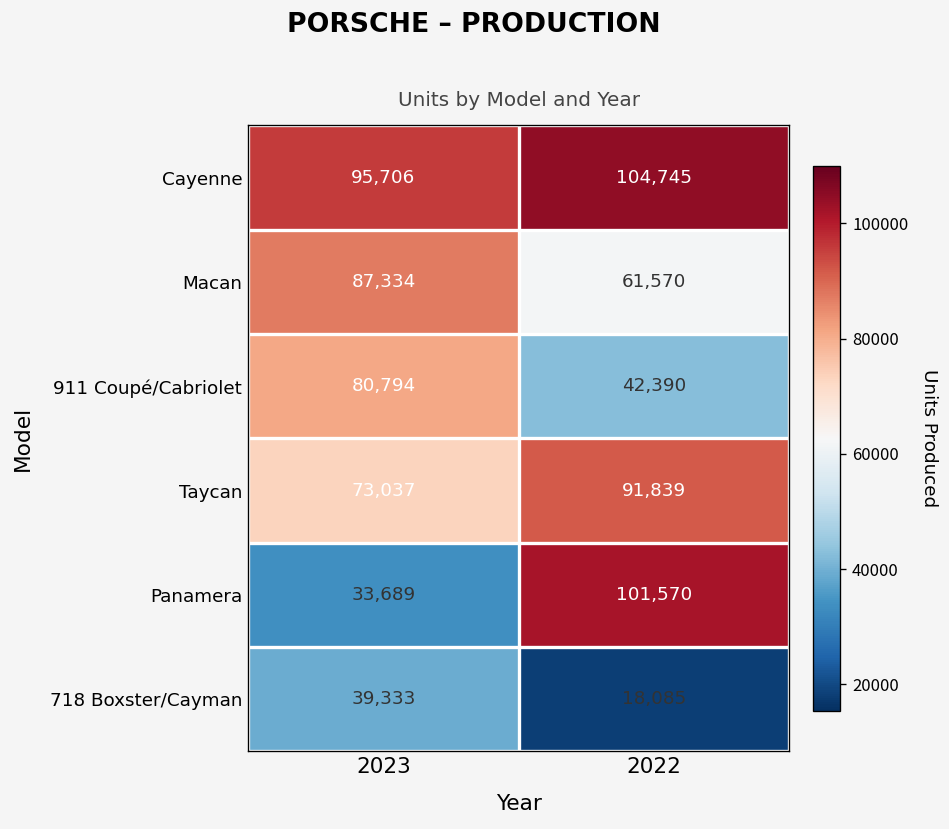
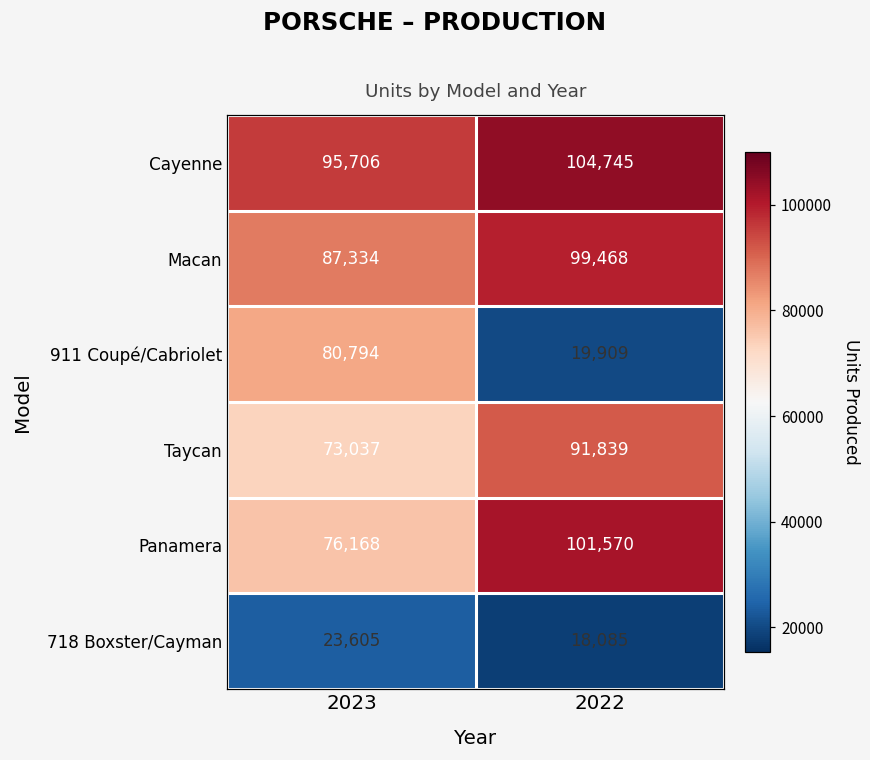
  {
    "Cayenne": {
      "2023": "95,706",
      "2022": "104,745"
    },
    "Macan": {
      "2023": "87,334",
-     "2022": "61,570"
+     "2022": "99,468"
    },
    "911 Coupé/Cabriolet": {
      "2023": "80,794",
-     "2022": "42,390"
+     "2022": "19,909"
    },
    "Taycan": {
      "2023": "73,037",
      "2022": "91,839"
    },
    "Panamera": {
-     "2023": "33,689",
+     "2023": "76,168",
      "2022": "101,570"
    },
    "718 Boxster/Cayman": {
-     "2023": "39,333",
+     "2023": "23,605",
      "2022": "18,085"
    }
  }
